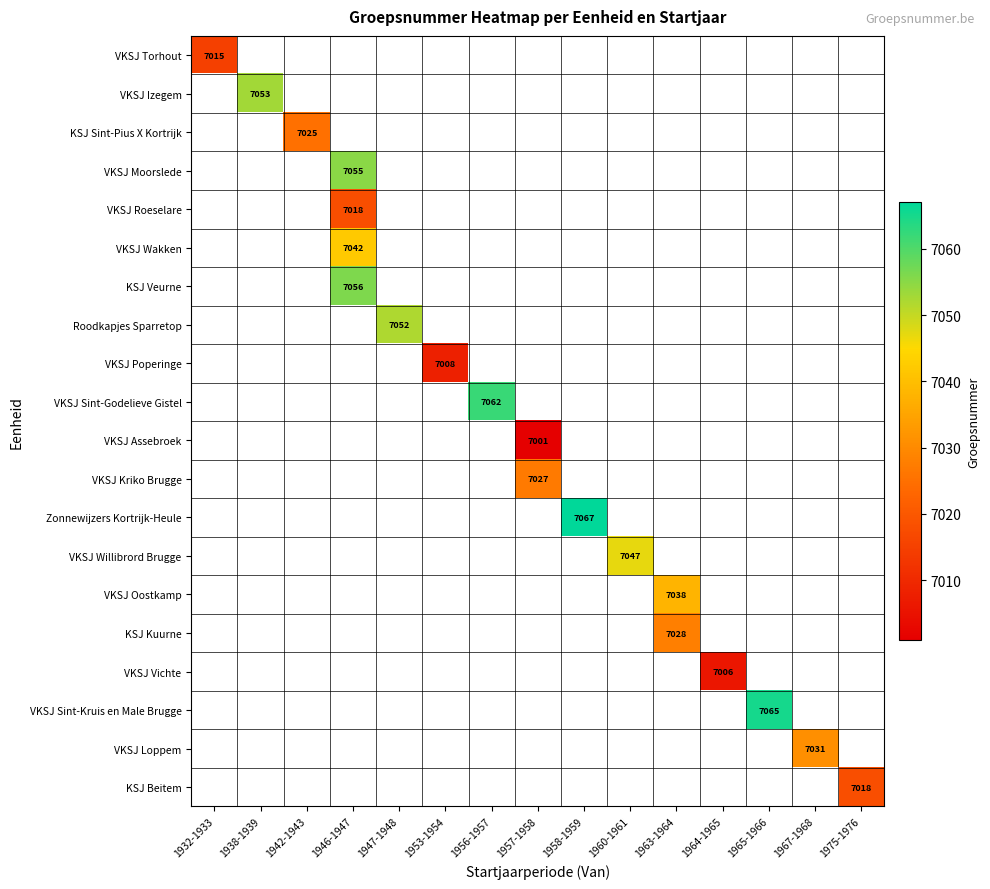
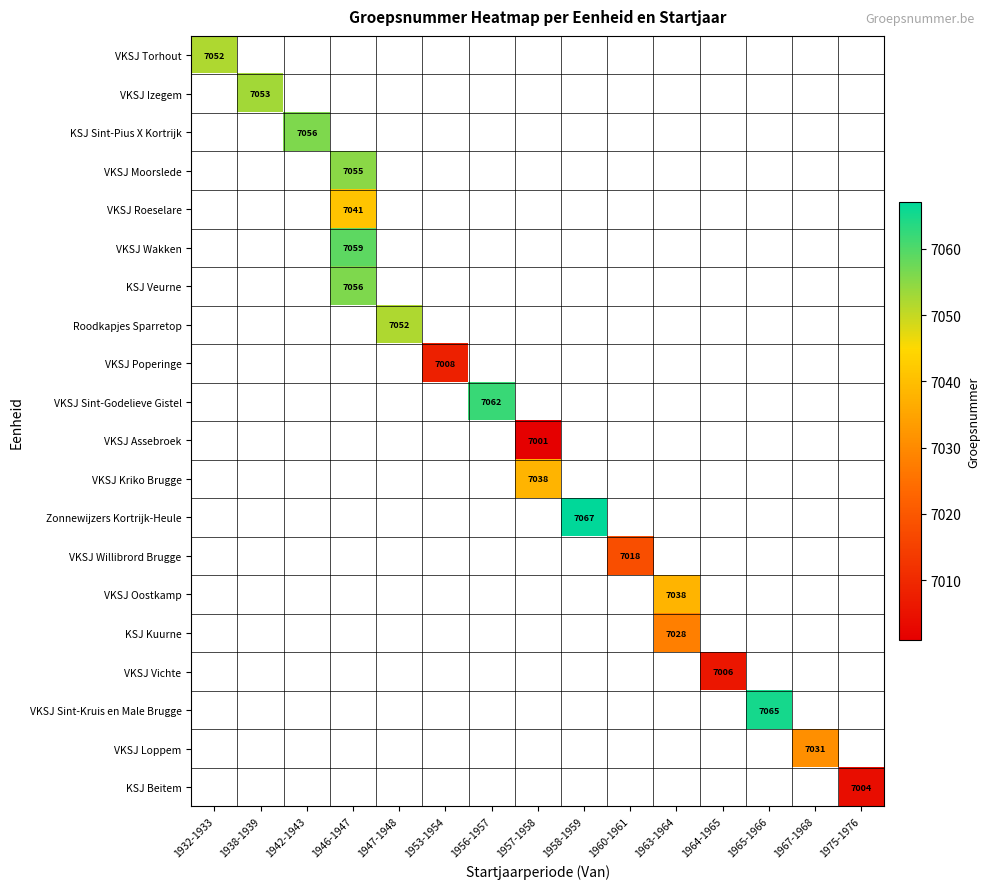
  {
    "VKSJ Torhout": {
-     "1932-1933": 7015
+     "1932-1933": 7052
    },
    "VKSJ Izegem": {
      "1938-1939": 7053
    },
    "KSJ Sint-Pius X Kortrijk": {
-     "1942-1943": 7025
+     "1942-1943": 7056
    },
    "VKSJ Moorslede": {
      "1946-1947": 7055
    },
    "VKSJ Roeselare": {
-     "1946-1947": 7018
+     "1946-1947": 7041
    },
    "VKSJ Wakken": {
-     "1946-1947": 7042
+     "1946-1947": 7059
    },
    "KSJ Veurne": {
      "1946-1947": 7056
    },
    "Roodkapjes Sparretop": {
      "1947-1948": 7052
    },
    "VKSJ Poperinge": {
      "1953-1954": 7008
    },
    "VKSJ Sint-Godelieve Gistel": {
      "1956-1957": 7062
    },
    "VKSJ Assebroek": {
      "1957-1958": 7001
    },
    "VKSJ Kriko Brugge": {
-     "1957-1958": 7027
+     "1957-1958": 7038
    },
    "Zonnewijzers Kortrijk-Heule": {
      "1958-1959": 7067
    },
    "VKSJ Willibrord Brugge": {
-     "1960-1961": 7047
+     "1960-1961": 7018
    },
    "VKSJ Oostkamp": {
      "1963-1964": 7038
    },
    "KSJ Kuurne": {
      "1963-1964": 7028
    },
    "VKSJ Vichte": {
      "1964-1965": 7006
    },
    "VKSJ Sint-Kruis en Male Brugge": {
      "1965-1966": 7065
    },
    "VKSJ Loppem": {
      "1967-1968": 7031
    },
    "KSJ Beitem": {
-     "1975-1976": 7018
+     "1975-1976": 7004
    }
  }
